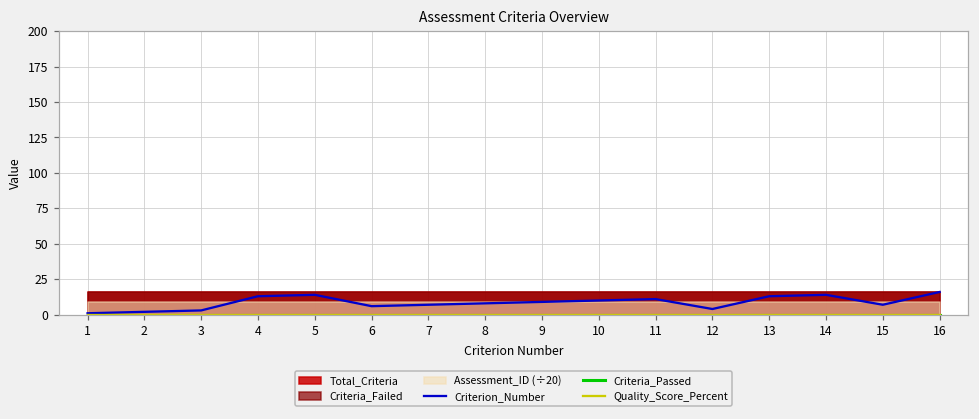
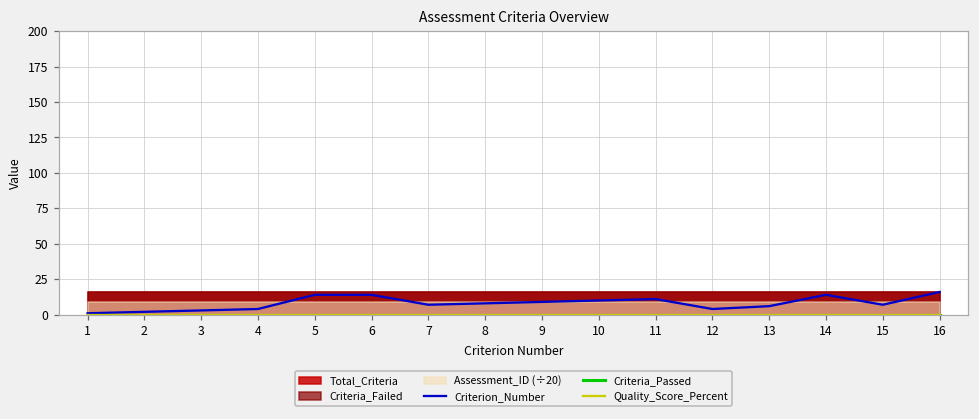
  {
    "Criterion_Number": {
      "2": 2,
      "3": 3,
-     "4": 13,
+     "4": 4,
      "5": 14,
-     "6": 6,
+     "6": 14,
      "7": 7,
      "8": 8,
      "9": 9,
      "10": 10,
      "11": 11,
      "12": 4,
-     "13": 13,
+     "13": 6,
      "14": 14,
      "15": 7
    },
    "Quality_Score_Percent": {
      "2": 0,
      "3": 0,
      "4": 0,
      "5": 0,
      "6": 0,
      "7": 0,
      "8": 0,
      "9": 0,
      "10": 0,
      "11": 0,
      "12": 0,
      "13": 0,
      "14": 0,
      "15": 0,
      "16": 0
    }
  }
